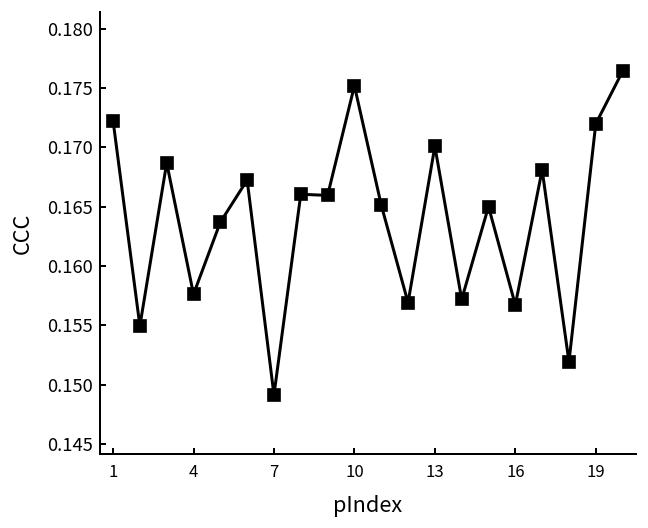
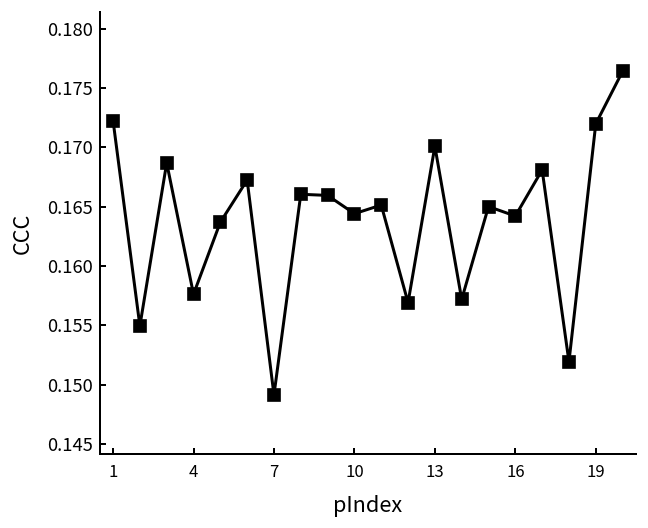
  {
    "1": 0.172,
    "4": 0.158,
    "7": 0.149,
-   "10": 0.175,
+   "10": 0.164,
    "13": 0.170,
-   "16": 0.157,
+   "16": 0.164,
    "19": 0.172
  }
